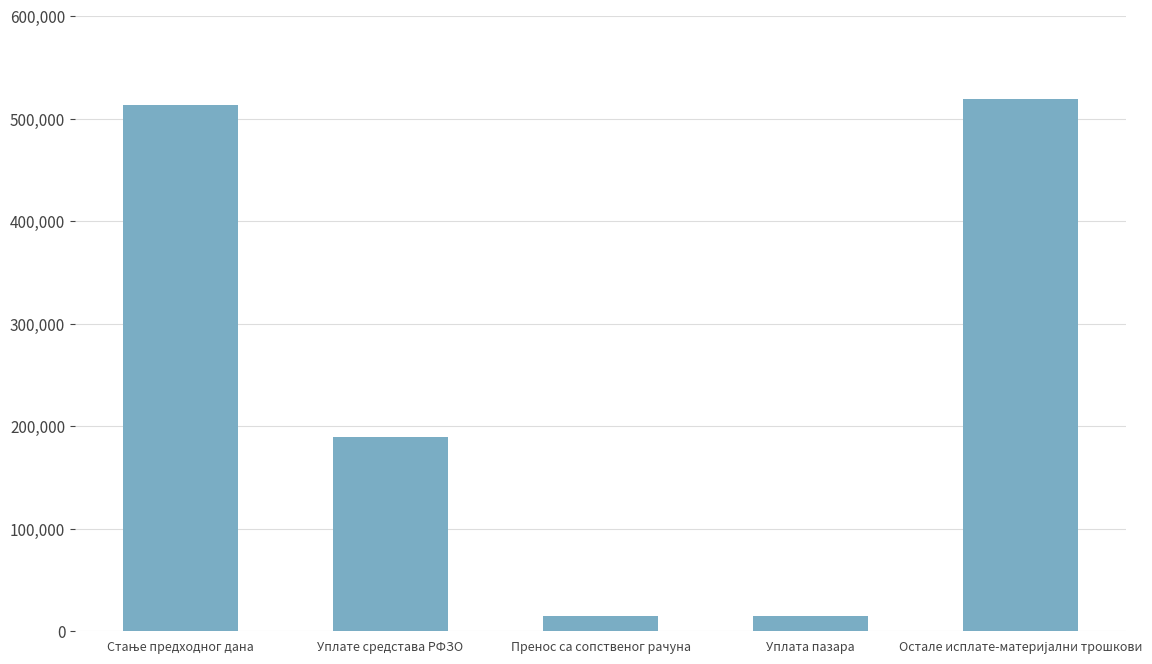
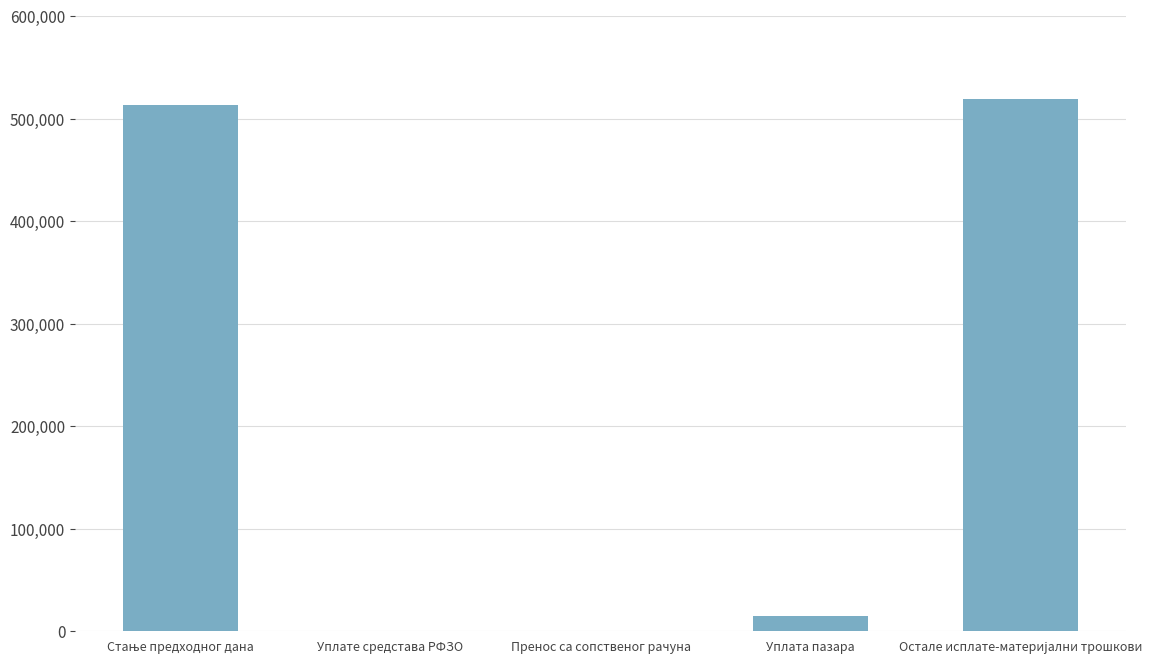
  {
    "Стање предходног дана": "513,000",
-   "Уплате средстава РФЗО": "190,000",
-   "Пренос са сопственог рачуна": "14,000",
+   "Уплате средстава РФЗО": "0",
+   "Пренос са сопственог рачуна": "0",
    "Уплата пазара": "15,000",
    "Остале исплате-материјални трошкови": "520,000"
  }
